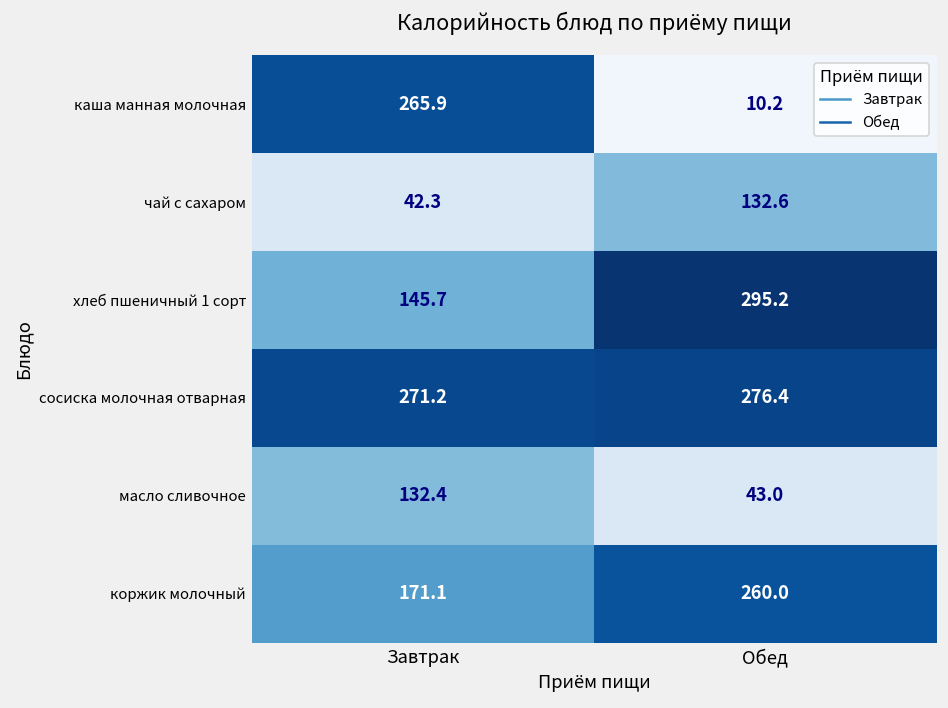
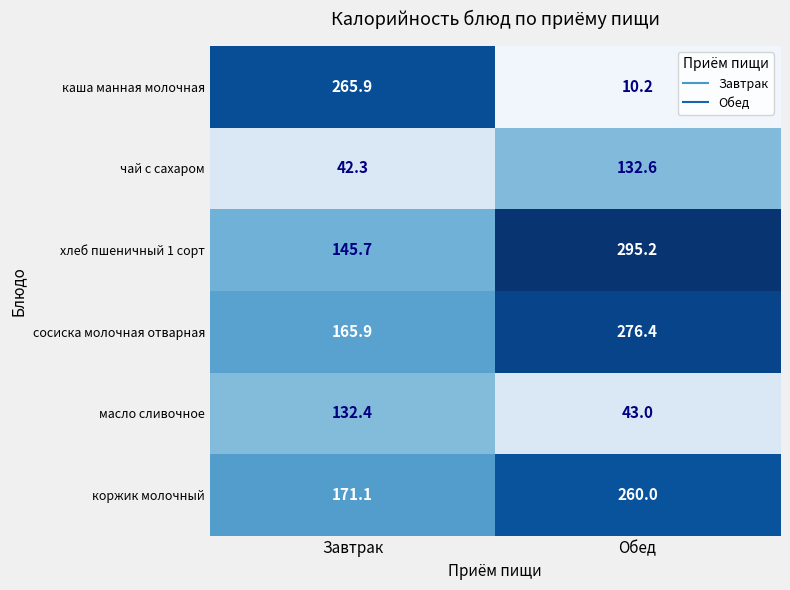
  {
    "каша манная молочная": {
      "Завтрак": 265.9,
      "Обед": 10.2
    },
    "чай с сахаром": {
      "Завтрак": 42.3,
      "Обед": 132.6
    },
    "хлеб пшеничный 1 сорт": {
      "Завтрак": 145.7,
      "Обед": 295.2
    },
    "сосиска молочная отварная": {
-     "Завтрак": 271.2,
+     "Завтрак": 165.9,
      "Обед": 276.4
    },
    "масло сливочное": {
      "Завтрак": 132.4,
      "Обед": 43.0
    },
    "коржик молочный": {
      "Завтрак": 171.1,
      "Обед": 260.0
    }
  }
